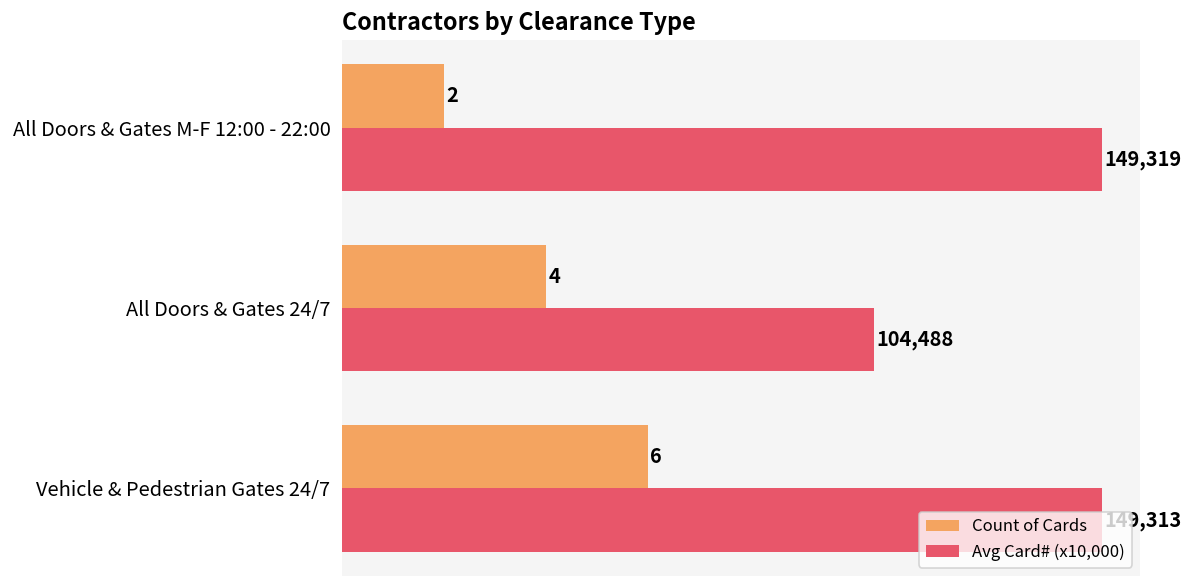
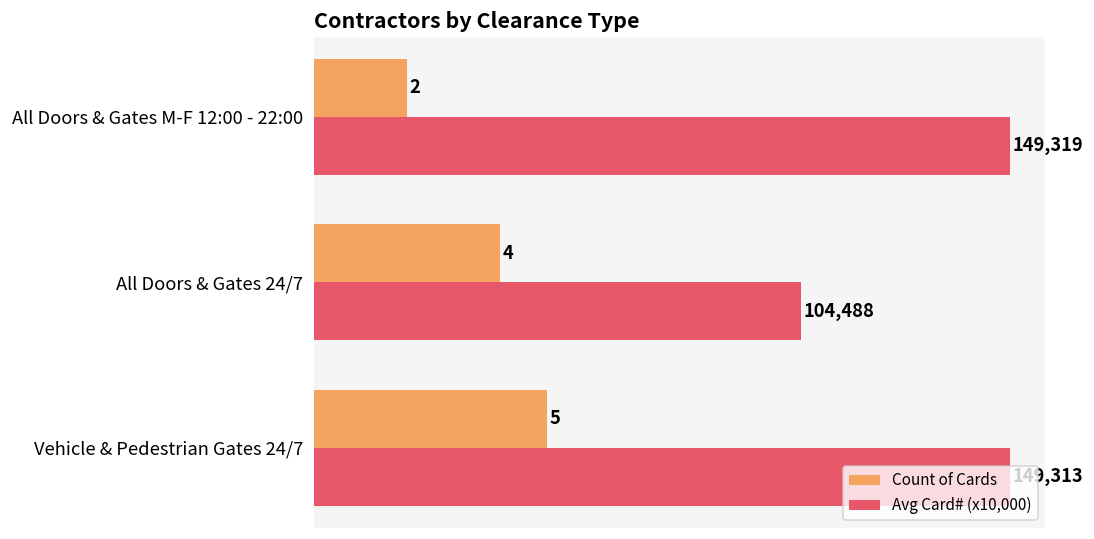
  {
    "Count of Cards": {
      "All Doors & Gates M-F 12:00 - 22:00": 2,
      "All Doors & Gates 24/7": 4,
-     "Vehicle & Pedestrian Gates 24/7": 6
+     "Vehicle & Pedestrian Gates 24/7": 5
    }
  }
